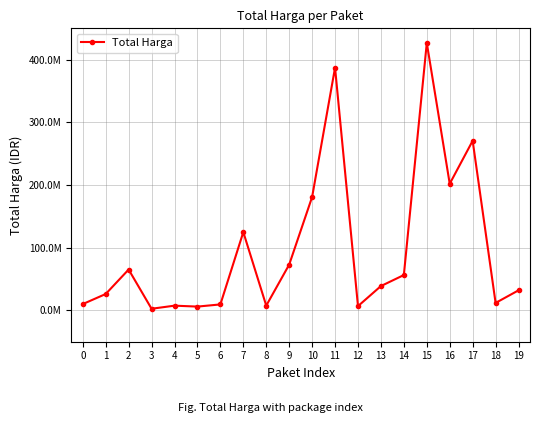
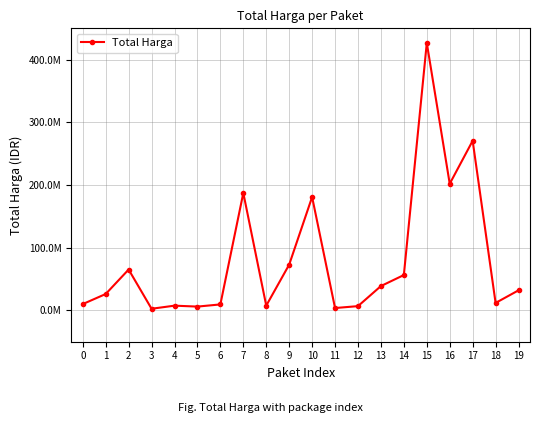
  {
    "0": 10000000,
    "1": 30000000,
    "2": 70000000,
    "3": 0,
    "4": 10000000,
    "5": 10000000,
    "6": 10000000,
-   "7": 120000000,
+   "7": 190000000,
    "8": 10000000,
    "9": 70000000,
    "10": 180000000,
-   "11": 390000000,
+   "11": 0,
    "12": 10000000,
    "13": 40000000,
    "14": 60000000,
    "15": 430000000,
    "16": 200000000,
    "17": 270000000,
    "18": 10000000,
    "19": 30000000
  }
